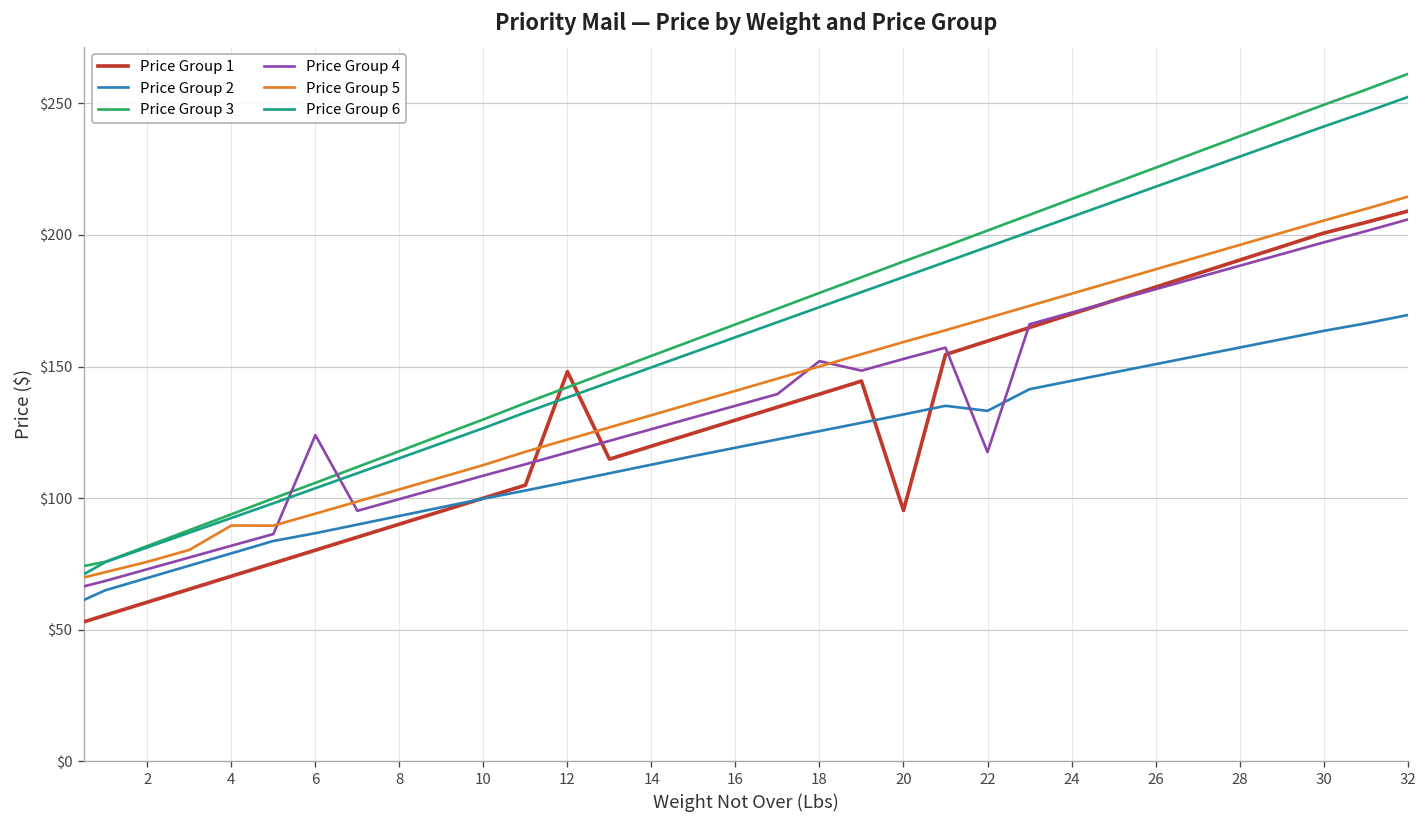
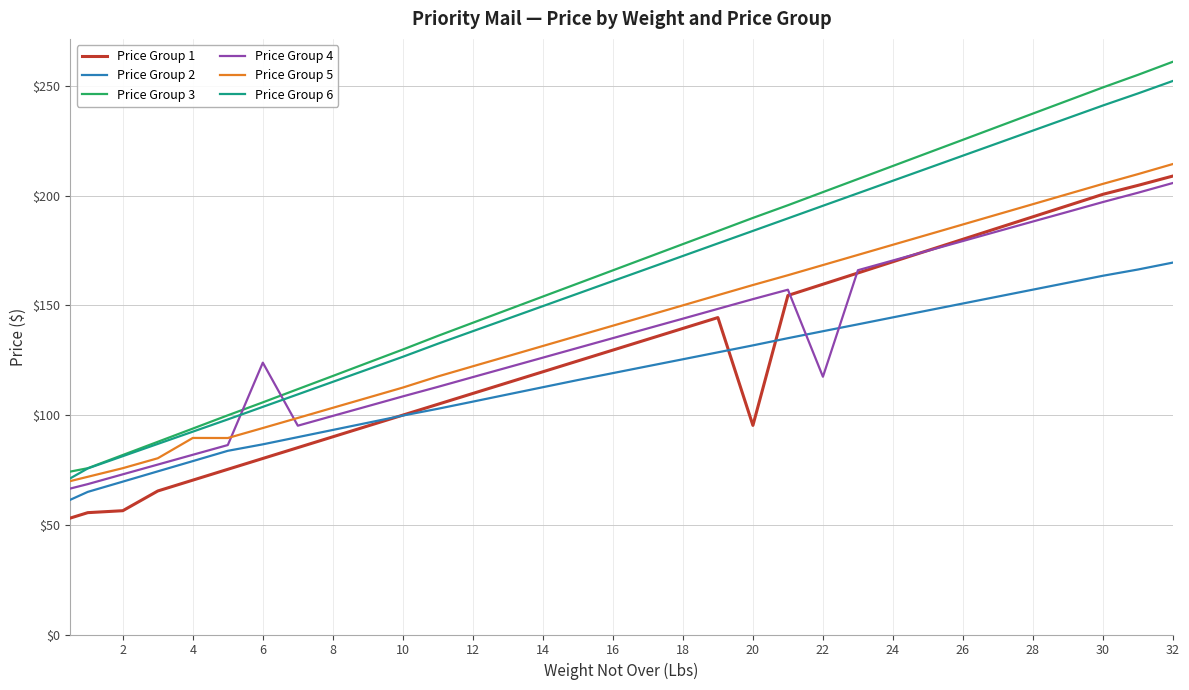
  {
    "Price Group 1": {
-     "2": "$60",
+     "2": "$56",
      "4": "$70",
      "6": "$80",
      "8": "$90",
-     "12": "$148",
+     "12": "$110",
      "14": "$120",
      "16": "$130",
      "18": "$140",
      "20": "$95",
      "22": "$160",
      "28": "$190",
      "30": "$201",
      "32": "$209"
    },
    "Price Group 2": {
      "2": "$70",
      "4": "$79",
      "6": "$87",
      "8": "$93",
      "12": "$106",
      "14": "$113",
      "16": "$119",
      "18": "$125",
      "20": "$132",
-     "22": "$133",
+     "22": "$138",
      "24": "$145",
      "26": "$151",
      "28": "$157",
      "30": "$164",
      "32": "$170"
    },
    "Price Group 4": {
      "2": "$73",
      "4": "$82",
      "6": "$124",
      "8": "$100",
      "10": "$109",
      "12": "$117",
      "14": "$126",
      "16": "$135",
-     "18": "$152",
+     "18": "$144",
      "20": "$153",
      "22": "$118",
      "28": "$188",
      "30": "$197",
      "32": "$206"
    },
    "Price Group 5": {
      "2": "$76",
      "4": "$90",
      "6": "$94",
      "8": "$103",
      "10": "$113",
      "12": "$122",
      "14": "$132",
      "16": "$141",
      "18": "$150",
      "20": "$159",
      "22": "$168",
      "24": "$178",
      "26": "$187",
      "28": "$196",
      "30": "$205",
      "32": "$214"
    }
  }
